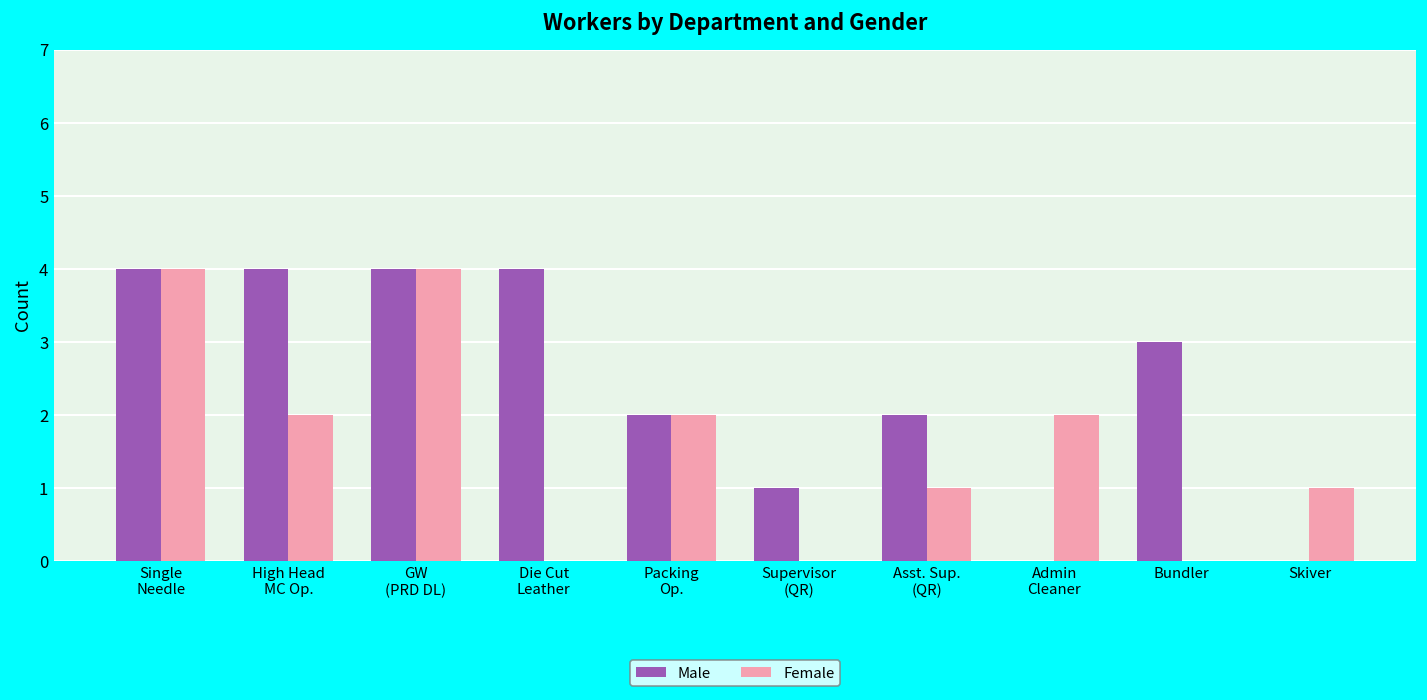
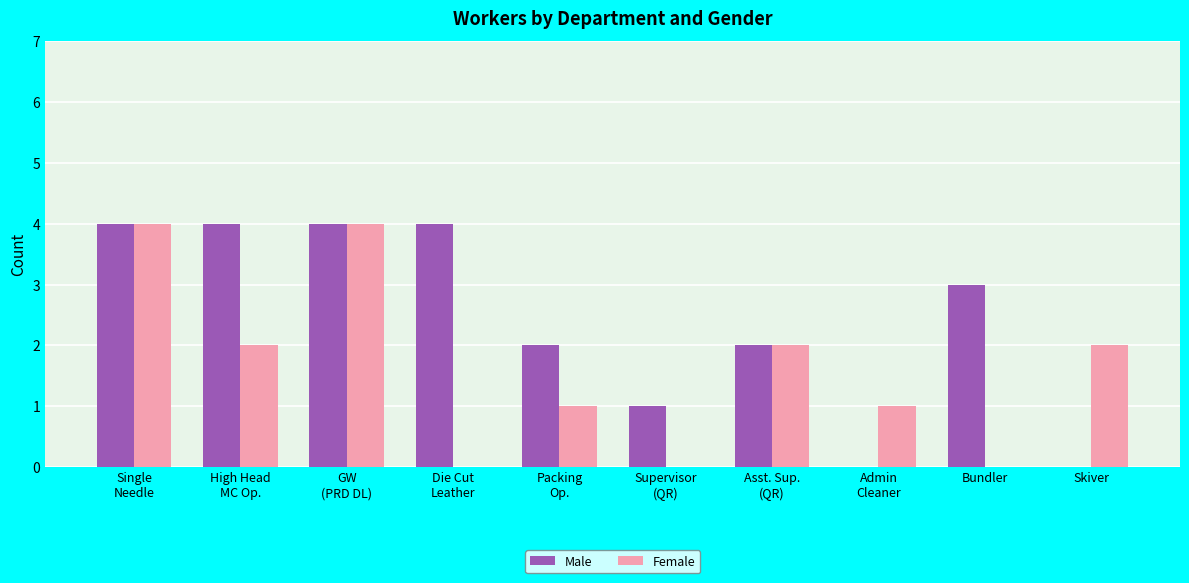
  {
    "Male": {
      "Single Needle": 4,
      "High Head MC Op.": 4,
      "GW (PRD DL)": 4,
      "Die Cut Leather": 4,
      "Packing Op.": 2,
      "Supervisor (QR)": 1,
      "Asst. Sup. (QR)": 2,
      "Admin Cleaner": 0,
      "Bundler": 3,
      "Skiver": 0
    },
    "Female": {
      "Single Needle": 4,
      "High Head MC Op.": 2,
      "GW (PRD DL)": 4,
      "Die Cut Leather": 0,
-     "Packing Op.": 2,
+     "Packing Op.": 1,
      "Supervisor (QR)": 0,
-     "Asst. Sup. (QR)": 1,
-     "Admin Cleaner": 2,
+     "Asst. Sup. (QR)": 2,
+     "Admin Cleaner": 1,
      "Bundler": 0,
-     "Skiver": 1
+     "Skiver": 2
    }
  }
